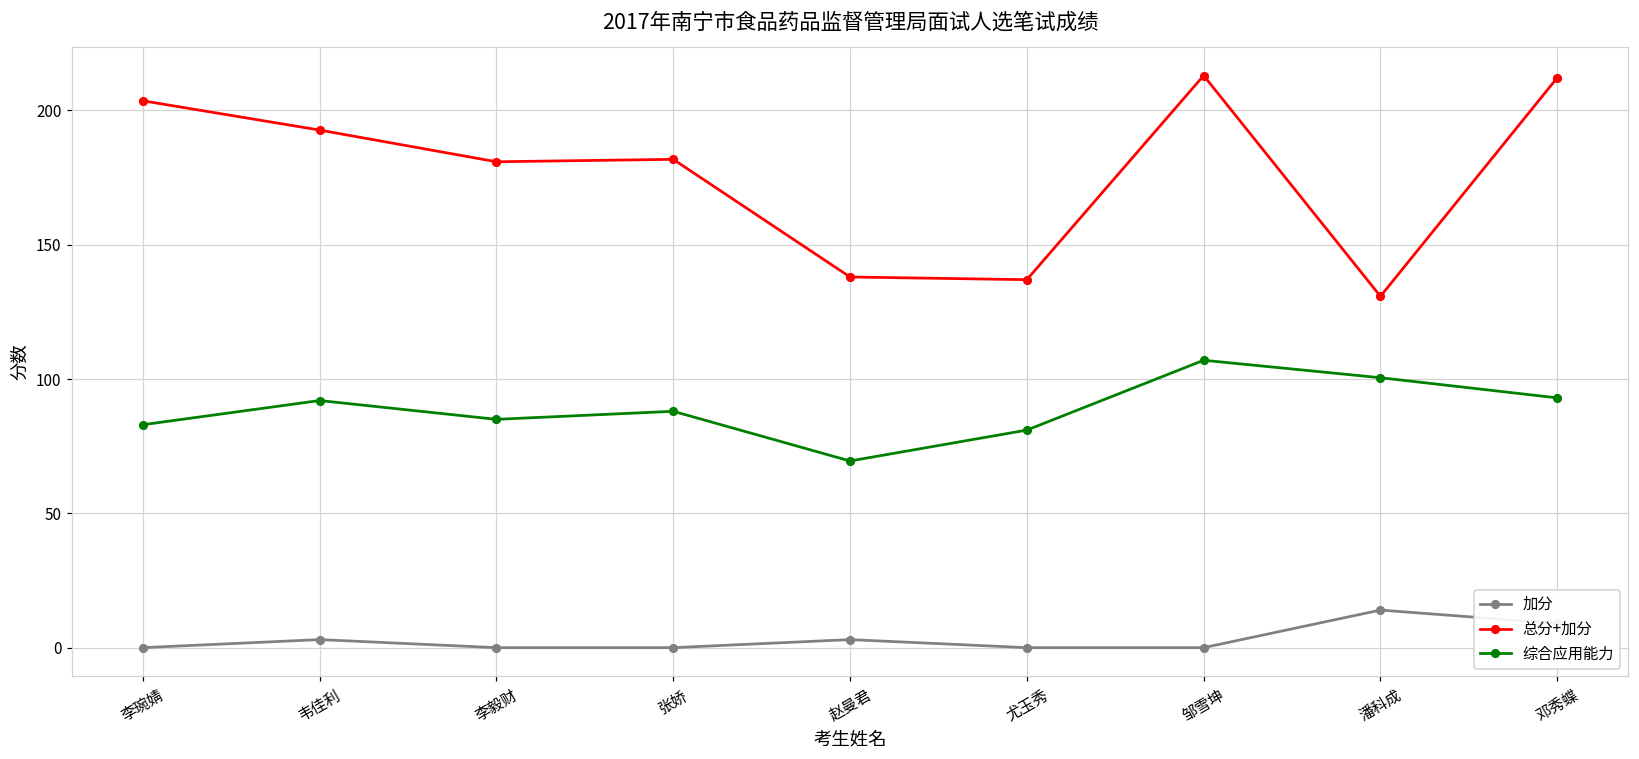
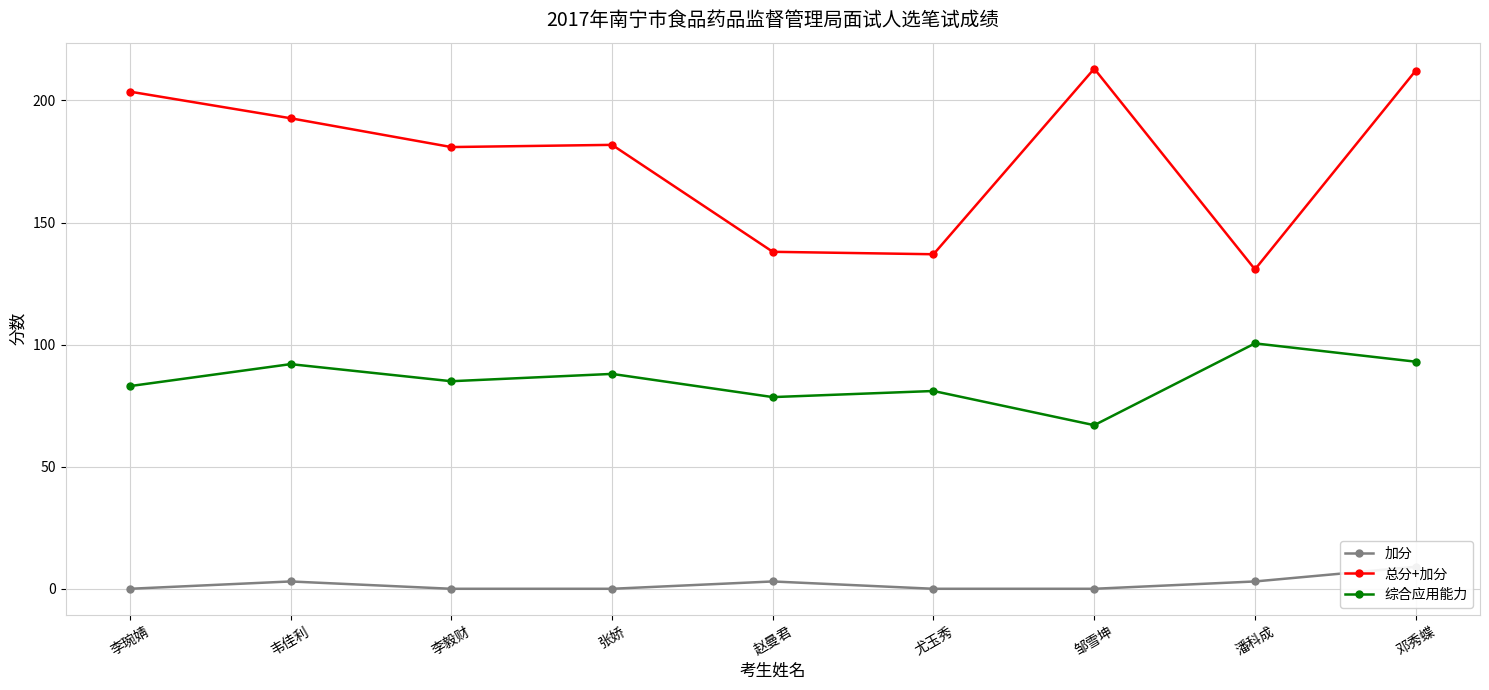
  {
    "加分": {
      "李琬婧": 0,
      "韦佳利": 3,
      "李毅财": 0,
      "张娇": 0,
      "赵曼君": 3,
      "尤玉秀": 0,
      "邹雪坤": 0,
-     "潘科成": 14
+     "潘科成": 3
    },
    "总分+加分": {
      "李琬婧": 204,
      "韦佳利": 193,
      "李毅财": 181,
      "张娇": 182,
      "赵曼君": 138,
      "尤玉秀": 137,
      "邹雪坤": 213,
      "潘科成": 131,
      "邓秀蝶": 212
    },
    "综合应用能力": {
      "李琬婧": 83,
      "韦佳利": 92,
      "李毅财": 85,
      "张娇": 88,
-     "赵曼君": 70,
+     "赵曼君": 79,
      "尤玉秀": 81,
-     "邹雪坤": 107,
+     "邹雪坤": 67,
      "潘科成": 101,
      "邓秀蝶": 93
    }
  }
